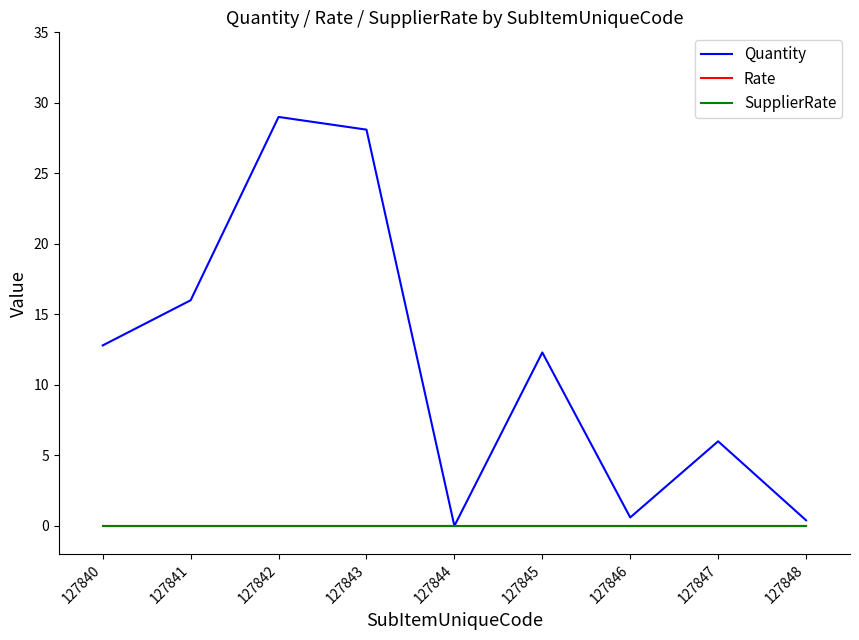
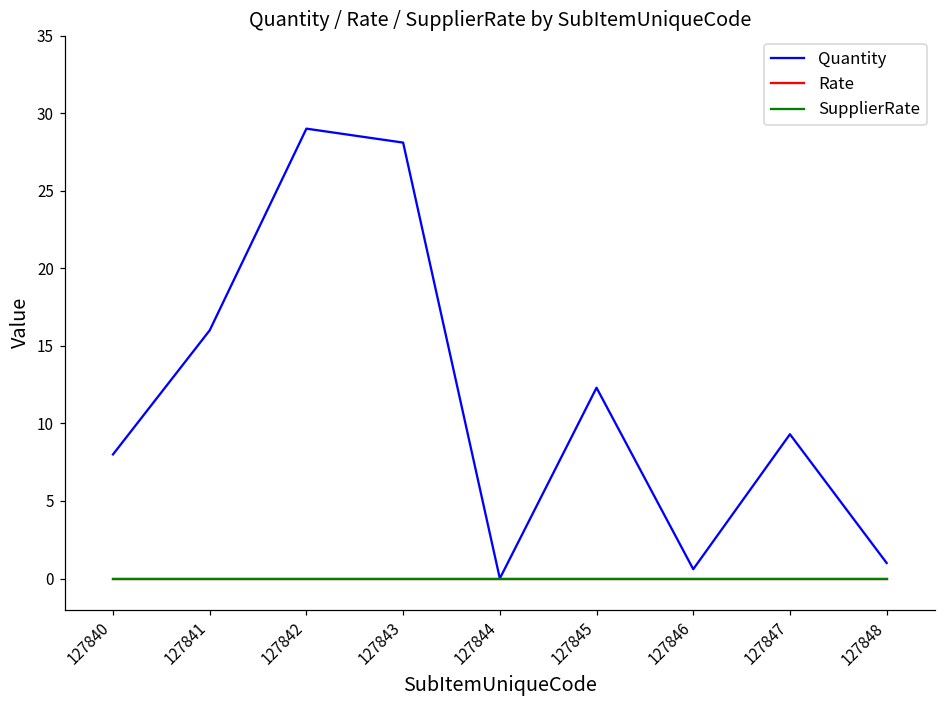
  {
    "Quantity": {
-     "127840": 12.8,
+     "127840": 8.0,
      "127841": 16.0,
      "127842": 29.0,
      "127843": 28.1,
      "127845": 12.3,
      "127846": 0.6,
-     "127847": 6.0,
-     "127848": 0.4
+     "127847": 9.3,
+     "127848": 1.0
    },
    "SupplierRate": {
      "127840": 0.0,
      "127841": 0.0,
      "127842": 0.0,
      "127843": 0.0,
      "127845": 0.0,
      "127846": 0.0,
      "127847": 0.0,
      "127848": 0.0
    }
  }
